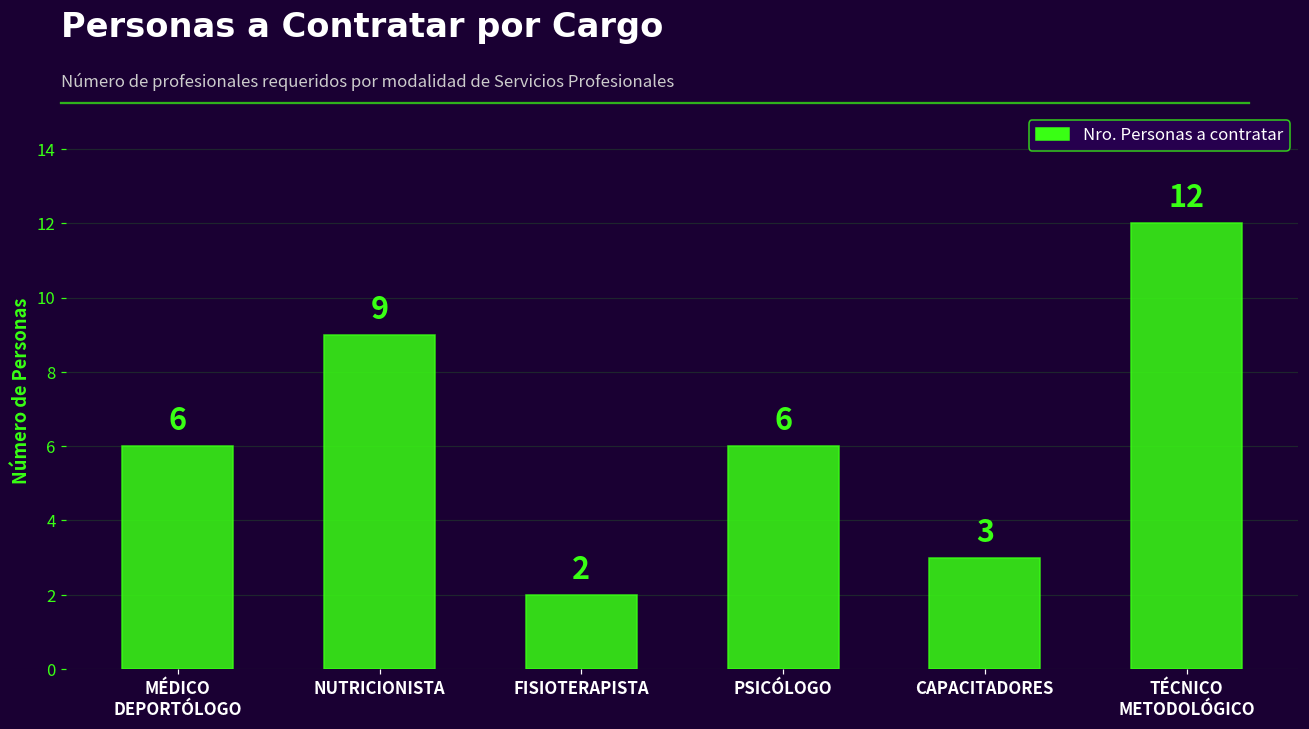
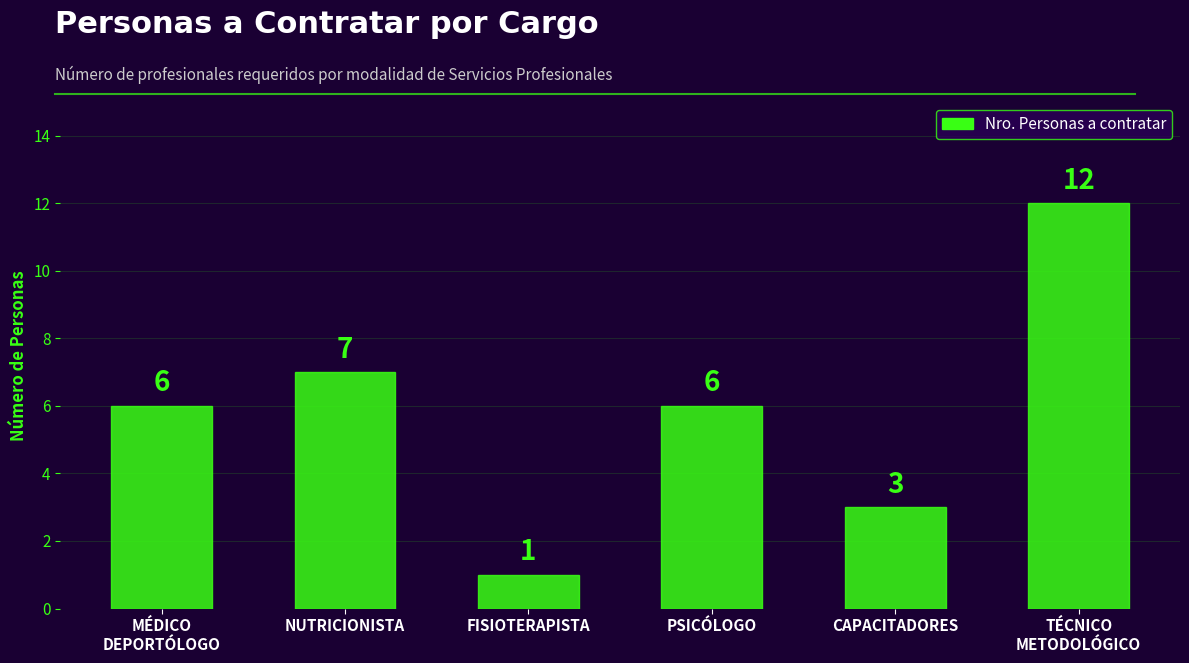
  {
    "MÉDICO DEPORTÓLOGO": 6,
-   "NUTRICIONISTA": 9,
-   "FISIOTERAPISTA": 2,
+   "NUTRICIONISTA": 7,
+   "FISIOTERAPISTA": 1,
    "PSICÓLOGO": 6,
    "CAPACITADORES": 3,
    "TÉCNICO METODOLÓGICO": 12
  }
